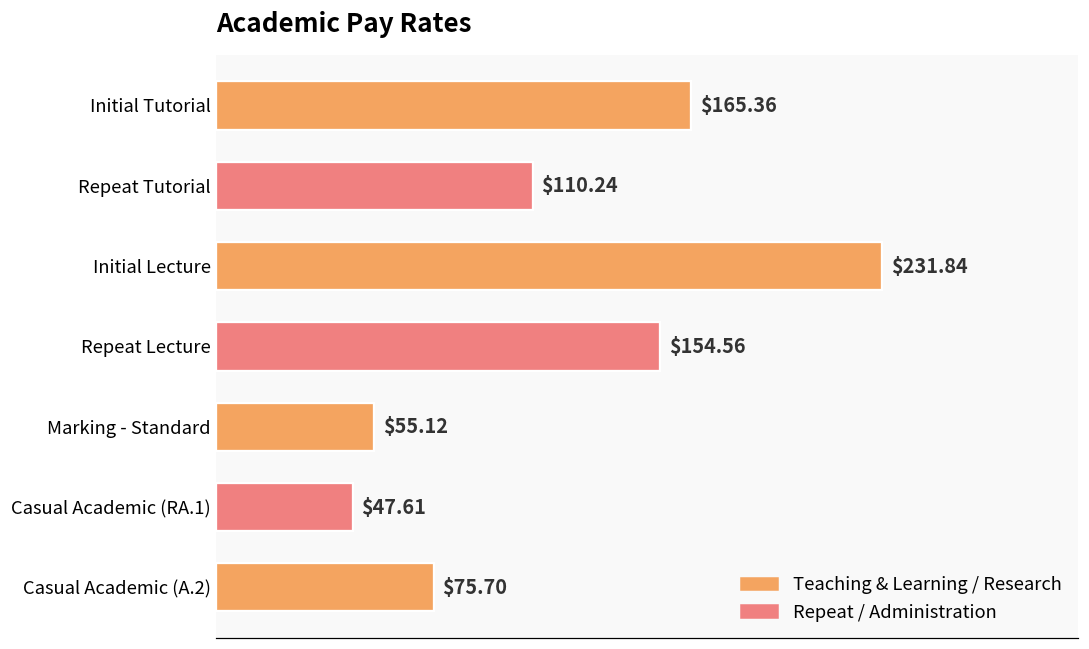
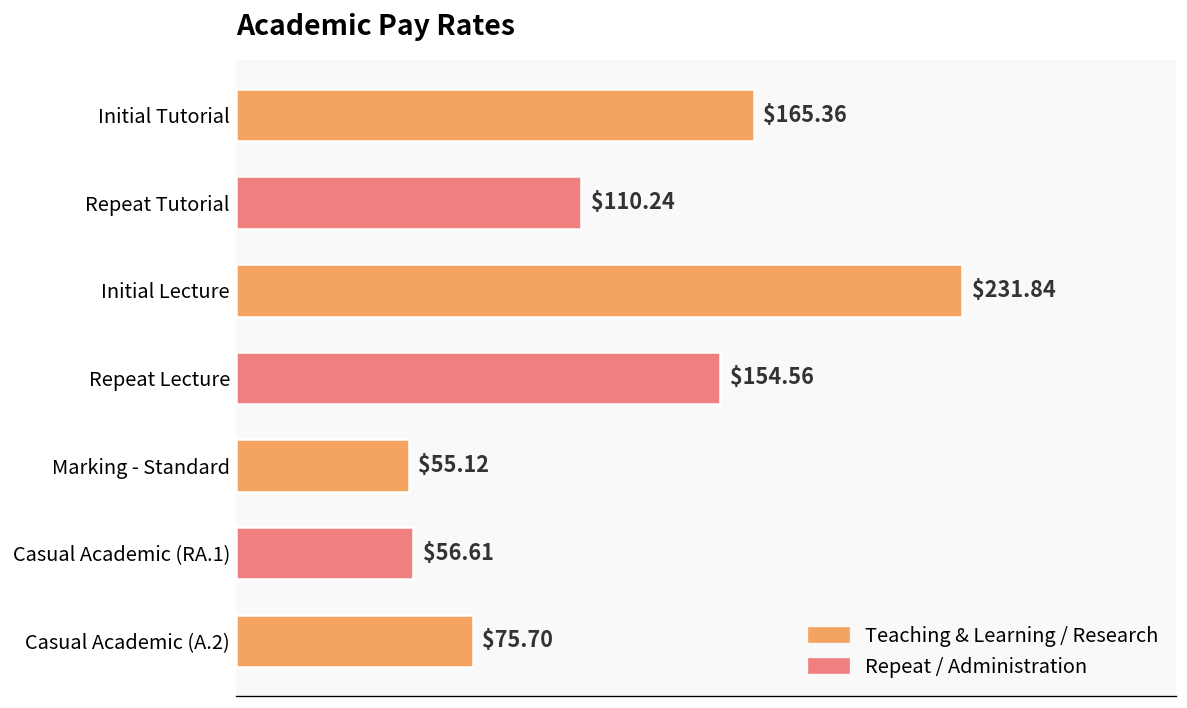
  {
    "Initial Tutorial": "$165.36",
    "Repeat Tutorial": "$110.24",
    "Initial Lecture": "$231.84",
    "Repeat Lecture": "$154.56",
    "Marking - Standard": "$55.12",
-   "Casual Academic (RA.1)": "$47.61",
+   "Casual Academic (RA.1)": "$56.61",
    "Casual Academic (A.2)": "$75.70"
  }
